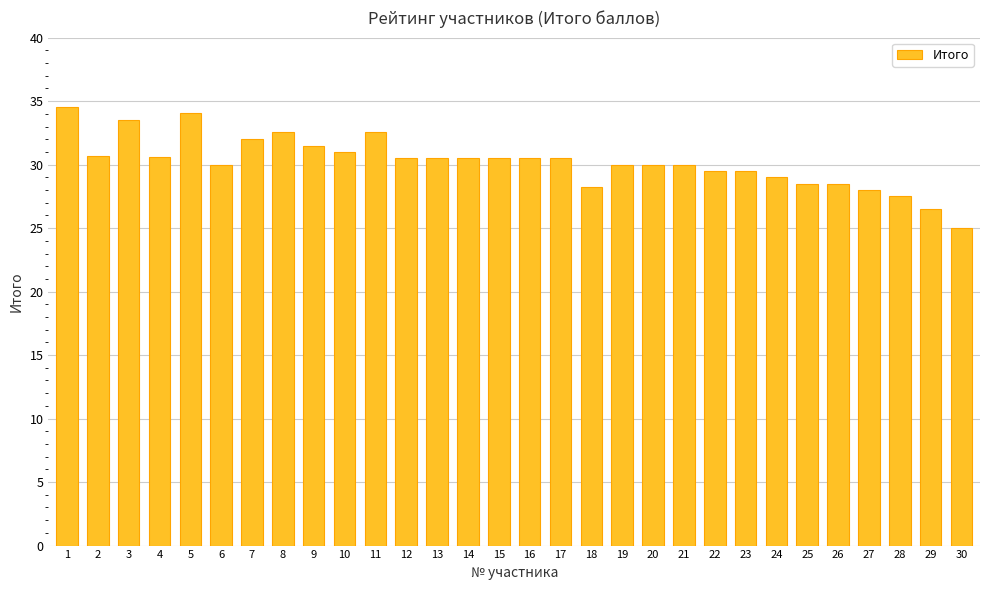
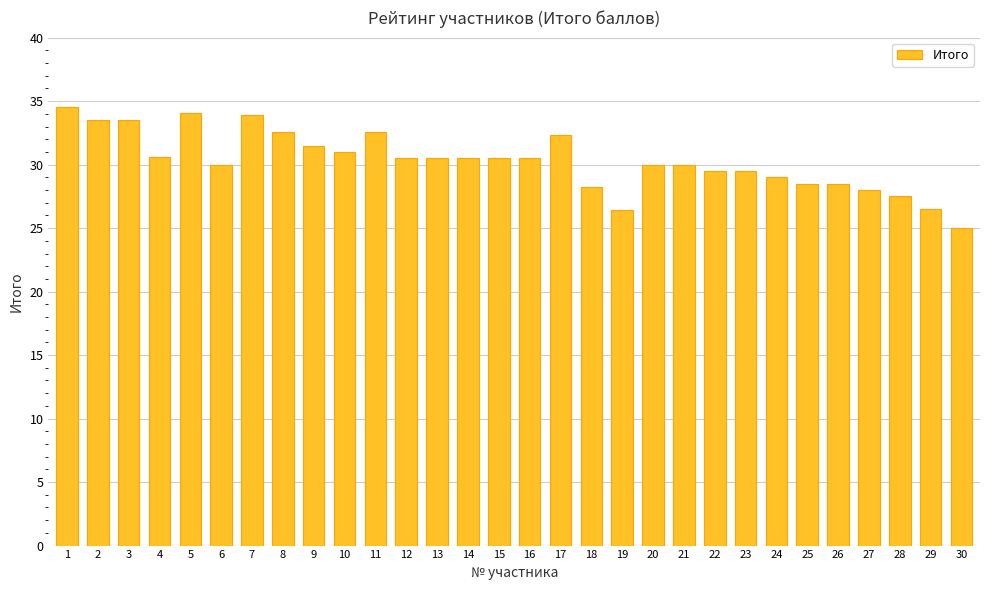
  {
    "1": 34.5,
-   "2": 30.7,
+   "2": 33.5,
    "3": 33.5,
    "4": 30.6,
    "5": 34.1,
    "6": 30.0,
-   "7": 32.0,
+   "7": 33.9,
    "8": 32.6,
    "9": 31.5,
    "10": 31.0,
    "11": 32.6,
    "12": 30.5,
    "13": 30.5,
    "14": 30.5,
    "15": 30.5,
    "16": 30.5,
-   "17": 30.5,
+   "17": 32.3,
    "18": 28.2,
-   "19": 30.0,
+   "19": 26.4,
    "20": 30.0,
    "21": 30.0,
    "22": 29.5,
    "23": 29.5,
    "24": 29.0,
    "25": 28.5,
    "26": 28.5,
    "27": 28.0,
    "28": 27.5,
    "29": 26.5,
    "30": 25.0
  }
